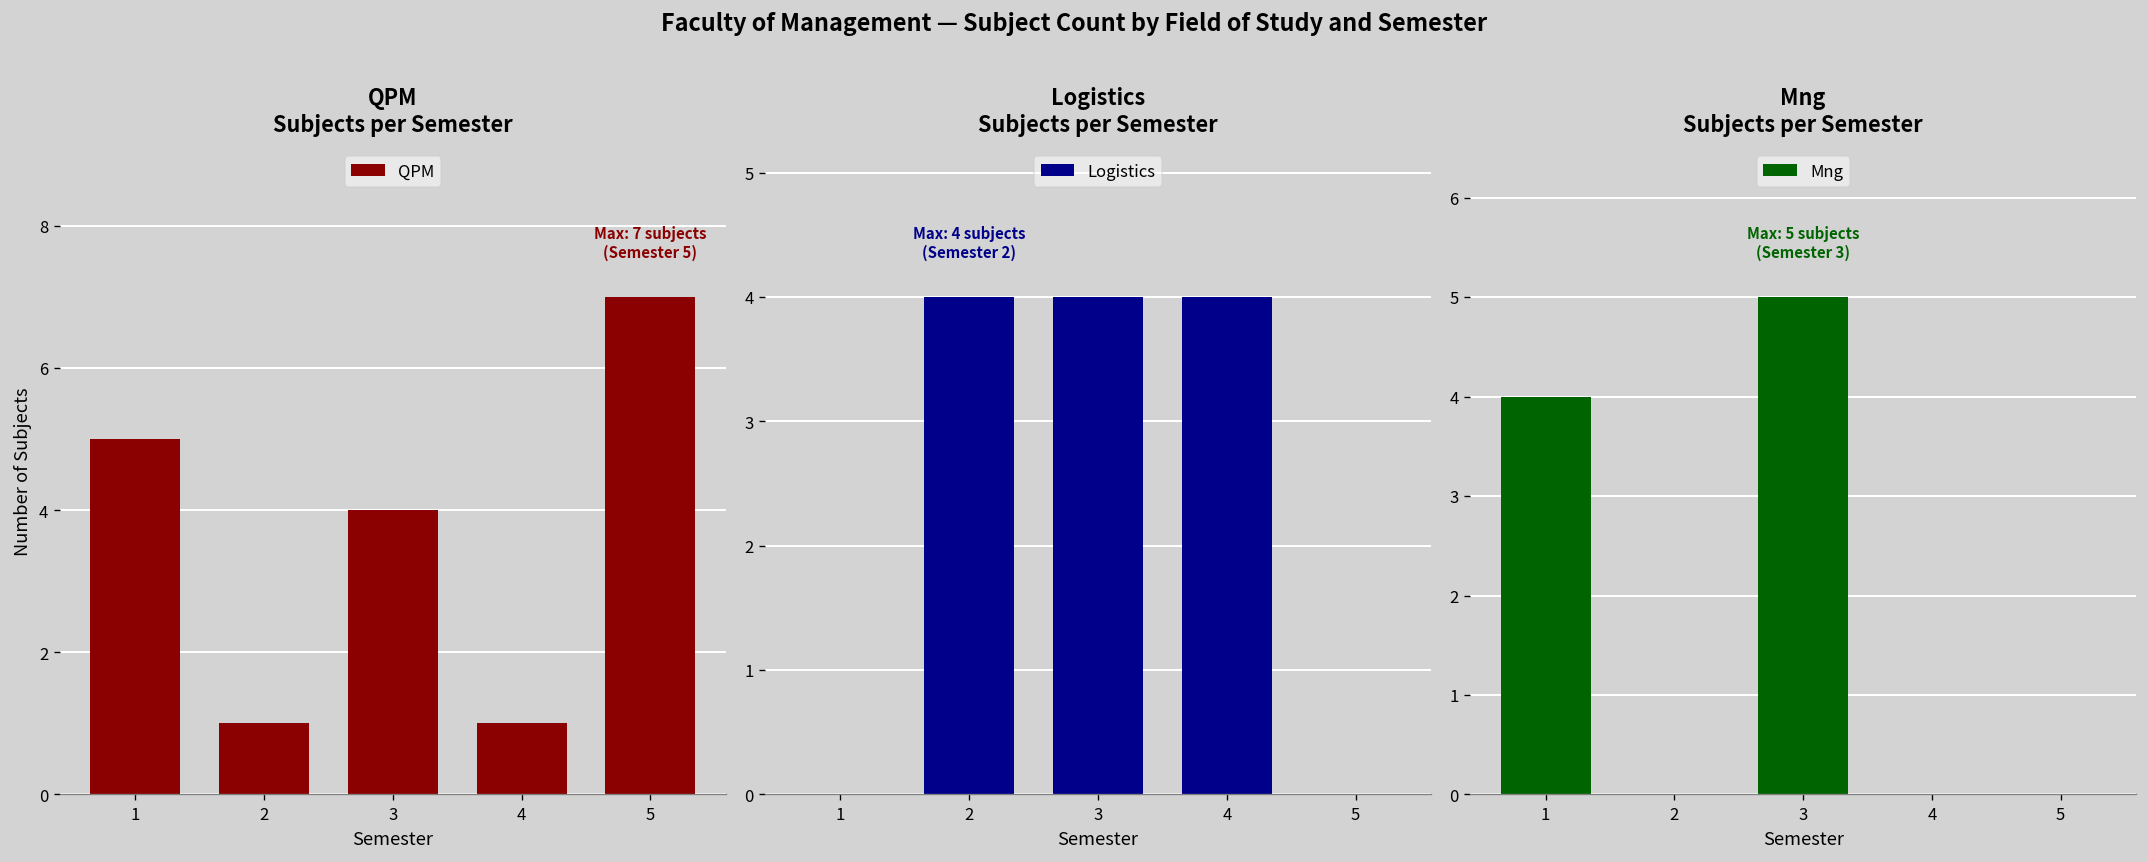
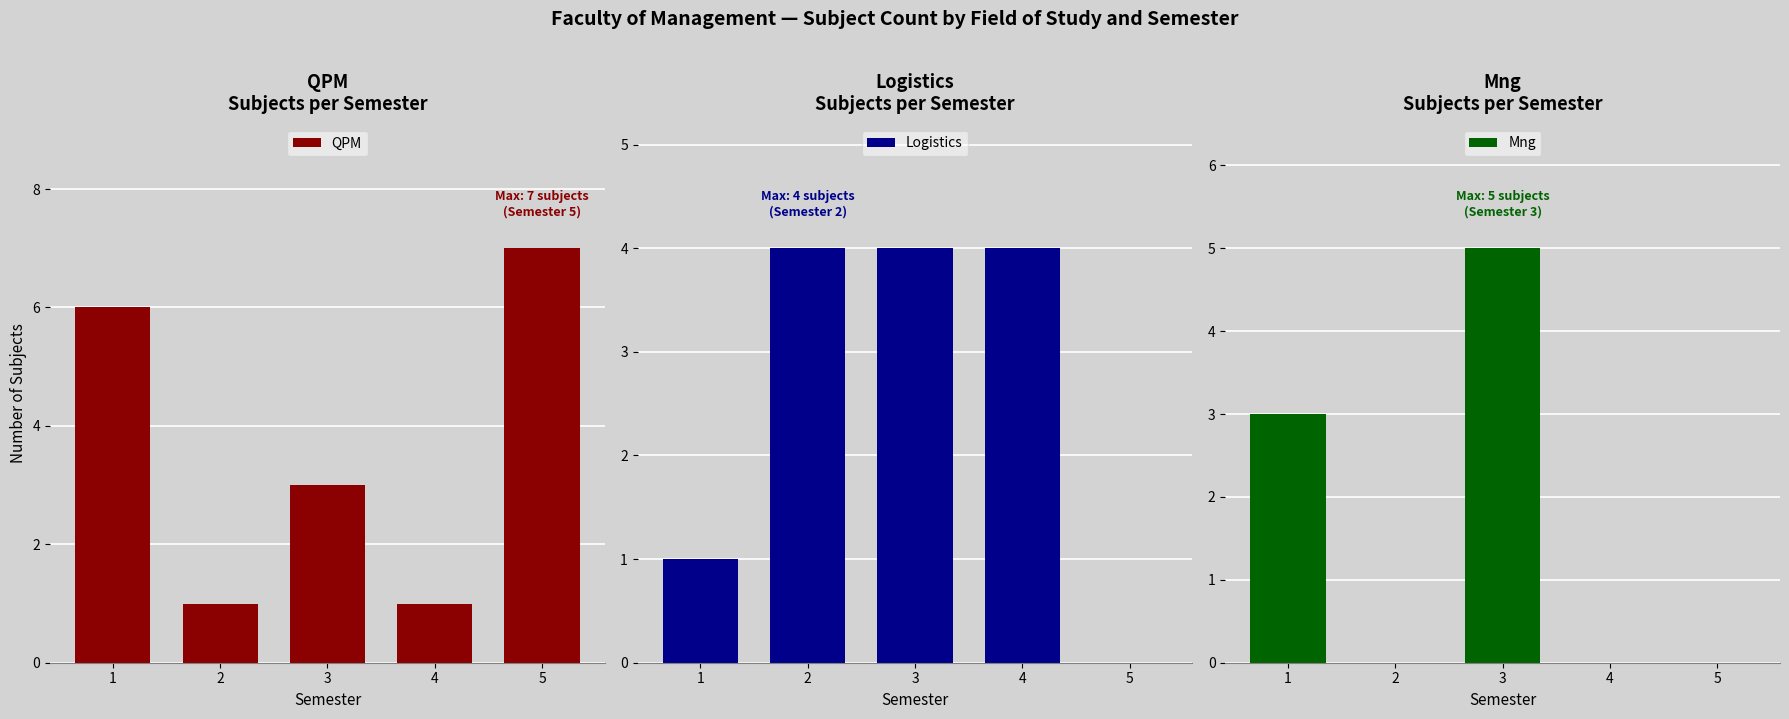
  {
    "QPM Subjects per Semester": {
-     "1": 5,
+     "1": 6,
      "2": 1,
-     "3": 4,
+     "3": 3,
      "4": 1,
      "5": 7
    },
    "Logistics Subjects per Semester": {
-     "1": 0,
+     "1": 1,
      "2": 4,
      "3": 4,
      "4": 4,
      "5": 0
    },
    "Mng Subjects per Semester": {
-     "1": 4,
+     "1": 3,
      "2": 0,
      "3": 5,
      "4": 0,
      "5": 0
    }
  }
